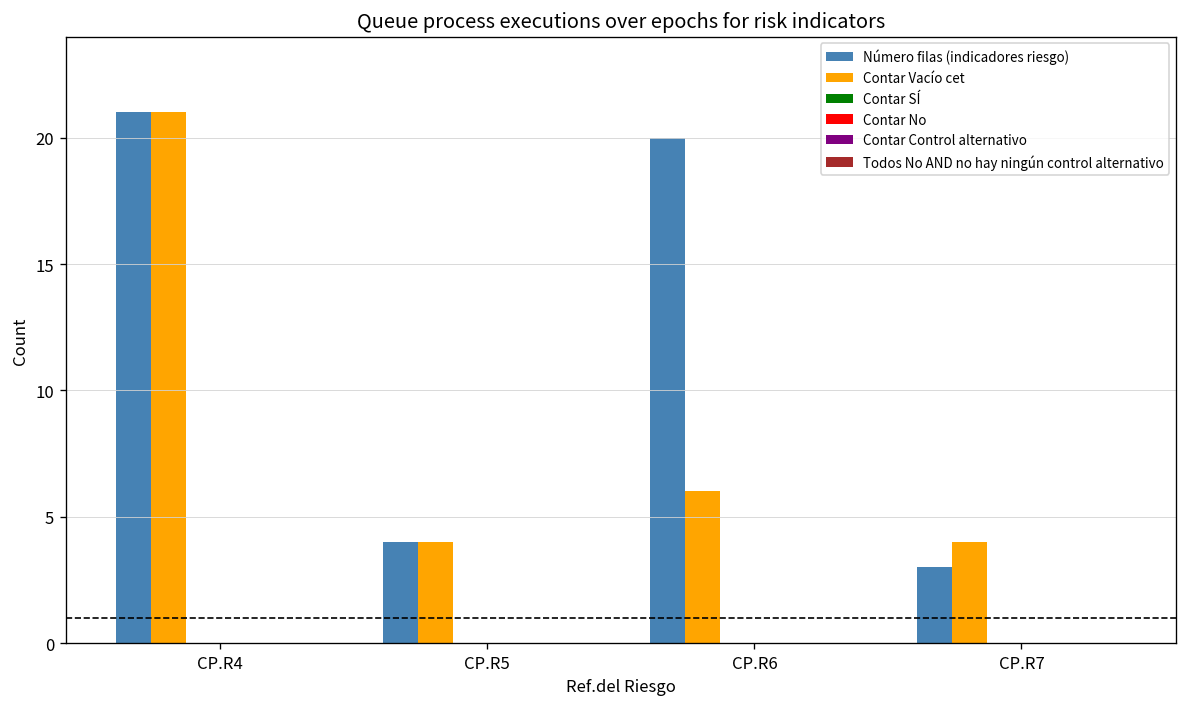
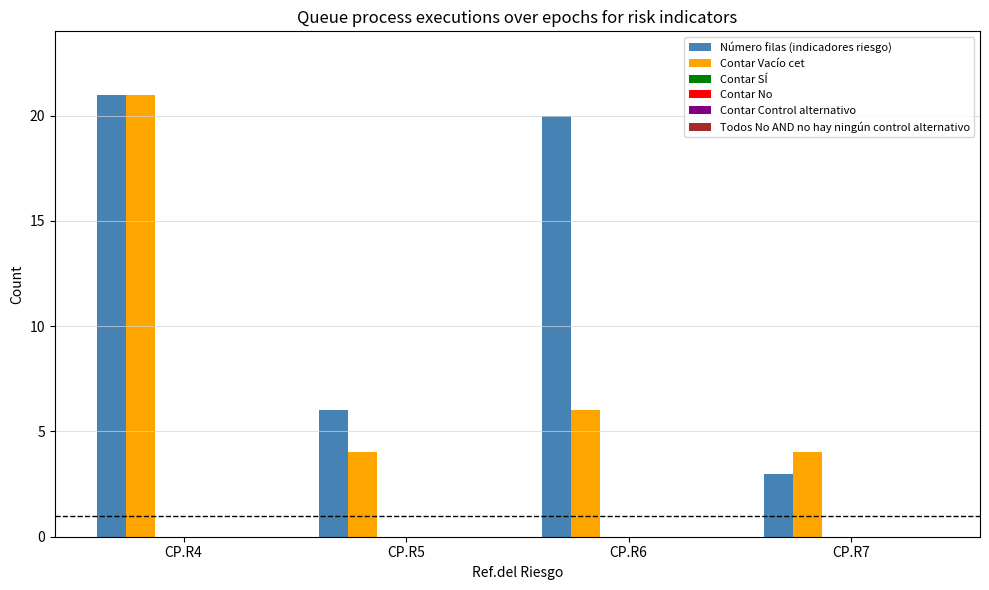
  {
    "Número filas (indicadores riesgo)": {
      "CP.R4": 21,
-     "CP.R5": 4,
+     "CP.R5": 6,
      "CP.R6": 20,
      "CP.R7": 3
    },
    "Contar Vacío cet": {
      "CP.R4": 21,
      "CP.R5": 4,
      "CP.R6": 6,
      "CP.R7": 4
    },
    "Contar SÍ": {
      "CP.R4": 0,
      "CP.R5": 0,
      "CP.R6": 0,
      "CP.R7": 0
    },
    "Contar No": {
      "CP.R4": 0,
      "CP.R5": 0,
      "CP.R6": 0,
      "CP.R7": 0
    },
    "Contar Control alternativo": {
      "CP.R4": 0,
      "CP.R5": 0,
      "CP.R6": 0,
      "CP.R7": 0
    },
    "Todos No AND no hay ningún control alternativo": {
      "CP.R4": 0,
      "CP.R5": 0,
      "CP.R6": 0,
      "CP.R7": 0
    }
  }
